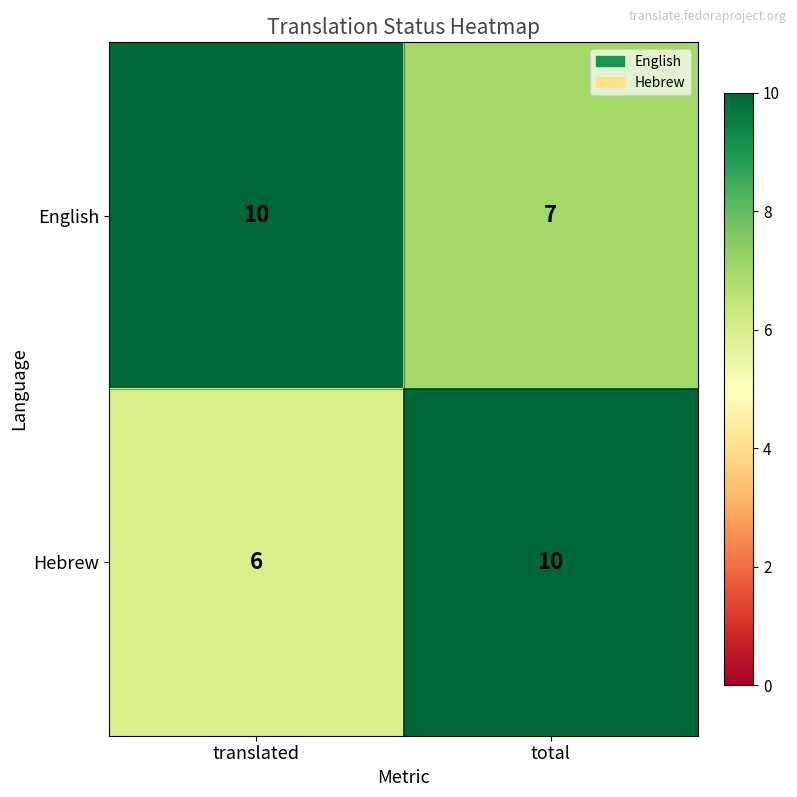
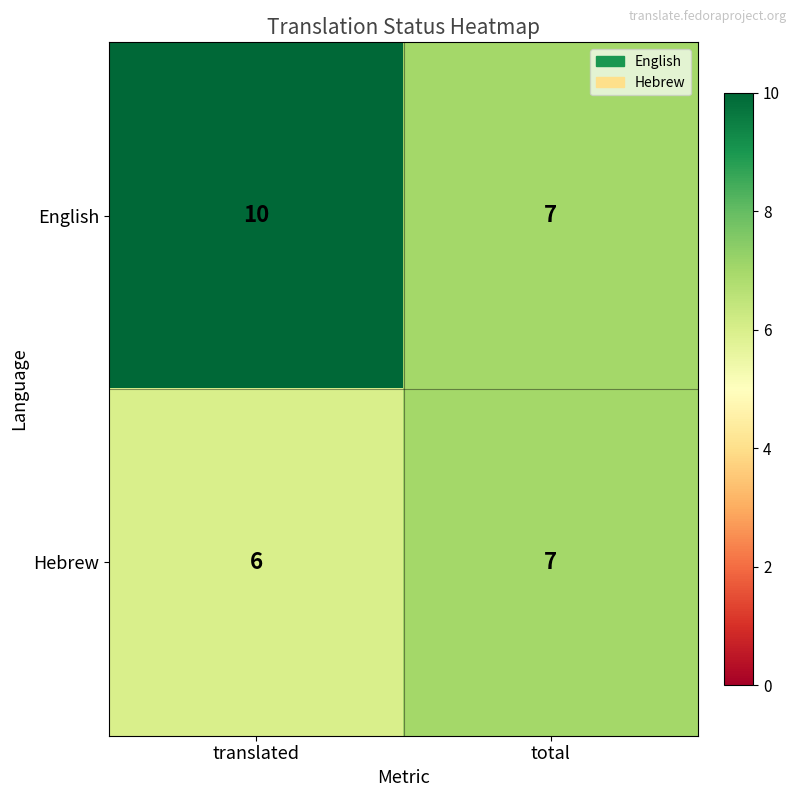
  {
    "English": {
      "translated": 10,
      "total": 7
    },
    "Hebrew": {
      "translated": 6,
-     "total": 10
+     "total": 7
    }
  }
